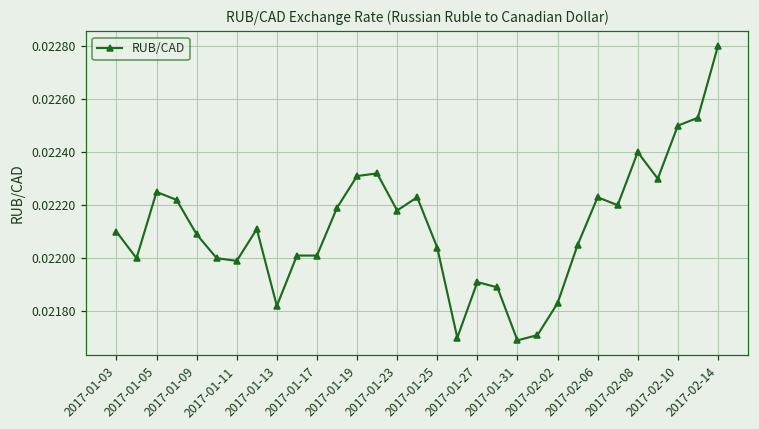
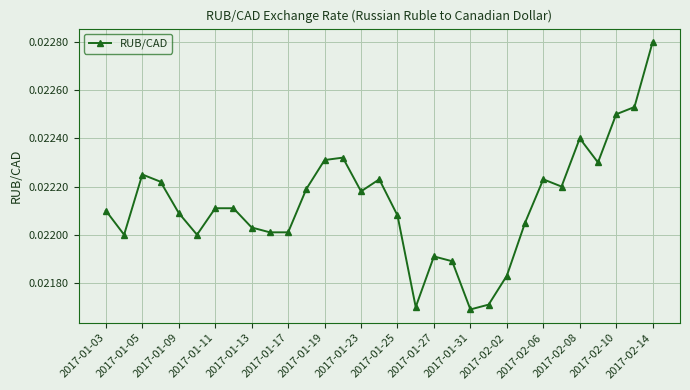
  {
    "2017-01-03": 0.02210,
    "2017-01-05": 0.02225,
    "2017-01-09": 0.02209,
-   "2017-01-11": 0.02199,
-   "2017-01-13": 0.02182,
+   "2017-01-11": 0.02211,
+   "2017-01-13": 0.02203,
    "2017-01-17": 0.02201,
    "2017-01-19": 0.02231,
    "2017-01-23": 0.02218,
-   "2017-01-25": 0.02204,
+   "2017-01-25": 0.02208,
    "2017-01-27": 0.02191,
    "2017-01-31": 0.02169,
    "2017-02-02": 0.02183,
    "2017-02-06": 0.02223,
    "2017-02-08": 0.02240,
    "2017-02-10": 0.02250,
    "2017-02-14": 0.02280
  }
